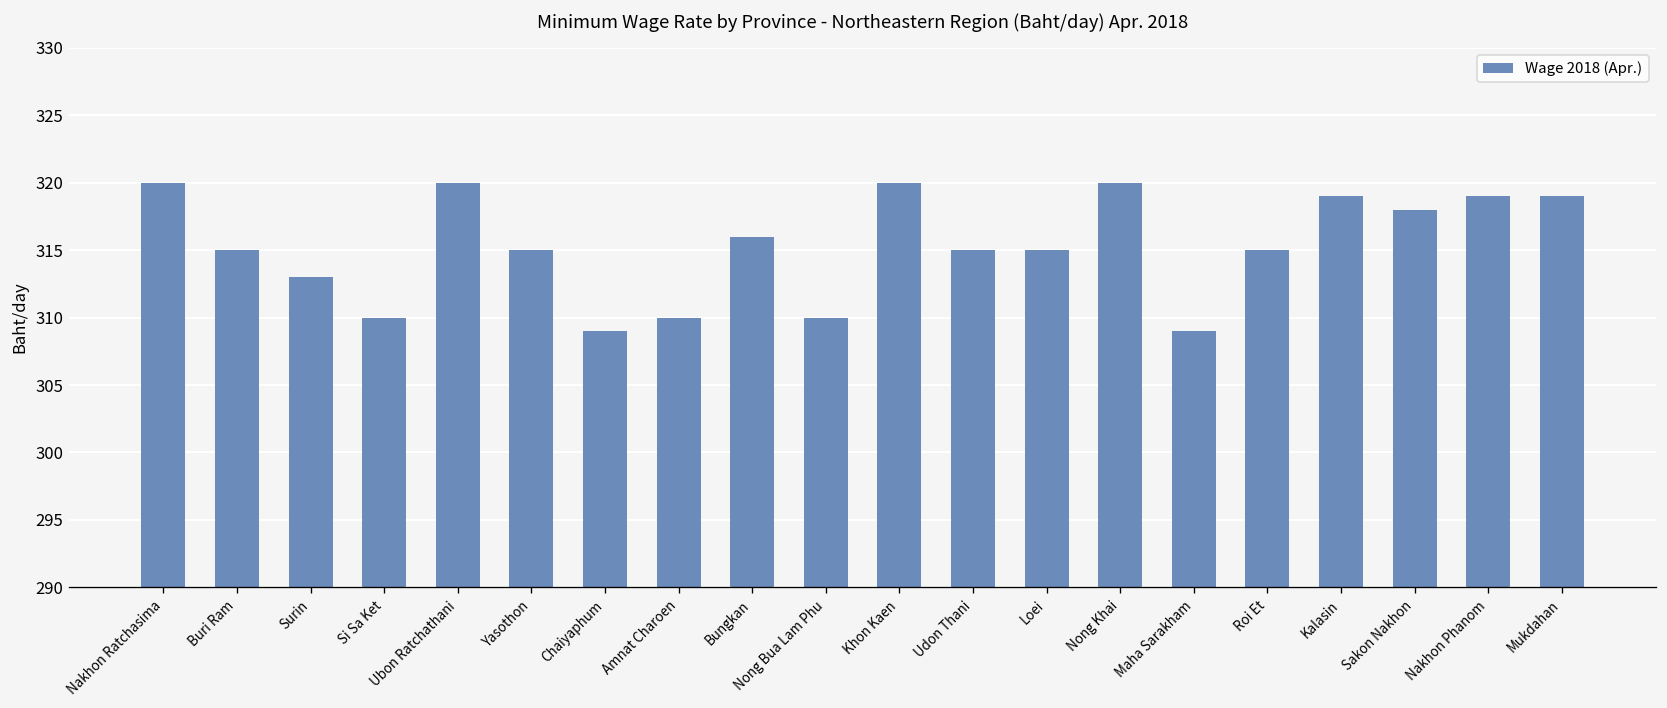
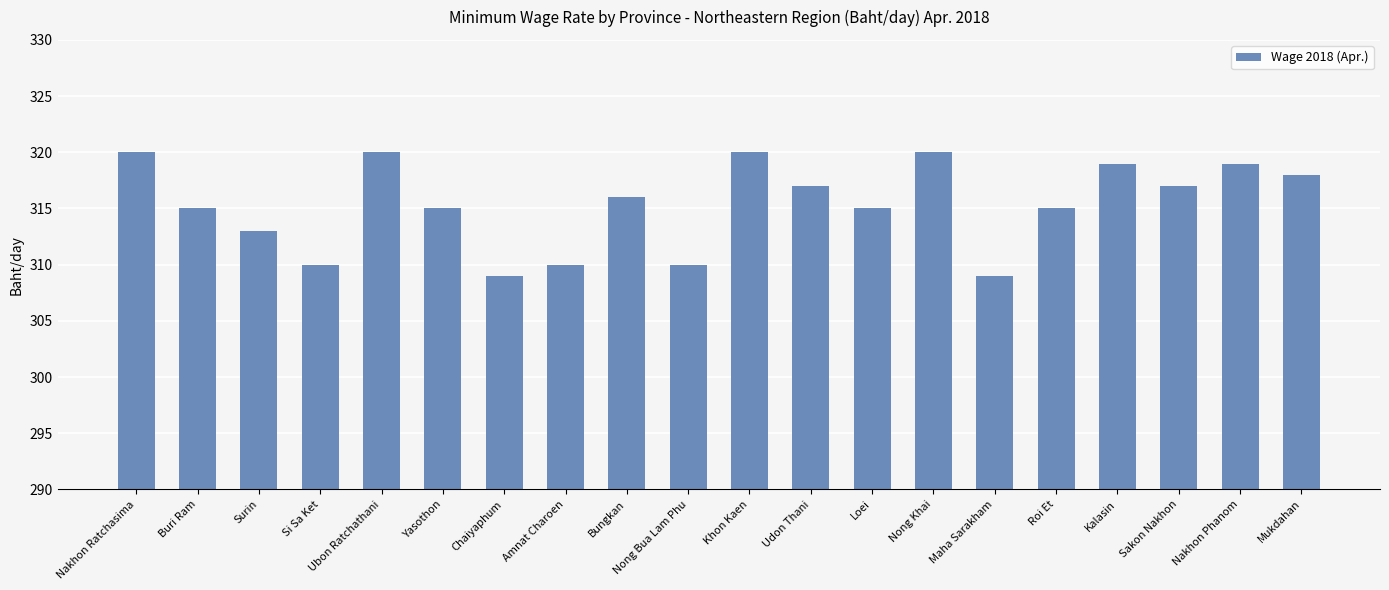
  {
    "Nakhon Ratchasima": 320,
    "Buri Ram": 315,
    "Surin": 313,
    "Si Sa Ket": 310,
    "Ubon Ratchathani": 320,
    "Yasothon": 315,
    "Chaiyaphum": 309,
    "Amnat Charoen": 310,
    "Bungkan": 316,
    "Nong Bua Lam Phu": 310,
    "Khon Kaen": 320,
-   "Udon Thani": 315,
+   "Udon Thani": 317,
    "Loei": 315,
    "Nong Khai": 320,
    "Maha Sarakham": 309,
    "Roi Et": 315,
    "Kalasin": 319,
-   "Sakon Nakhon": 318,
+   "Sakon Nakhon": 317,
    "Nakhon Phanom": 319,
-   "Mukdahan": 319
+   "Mukdahan": 318
  }
